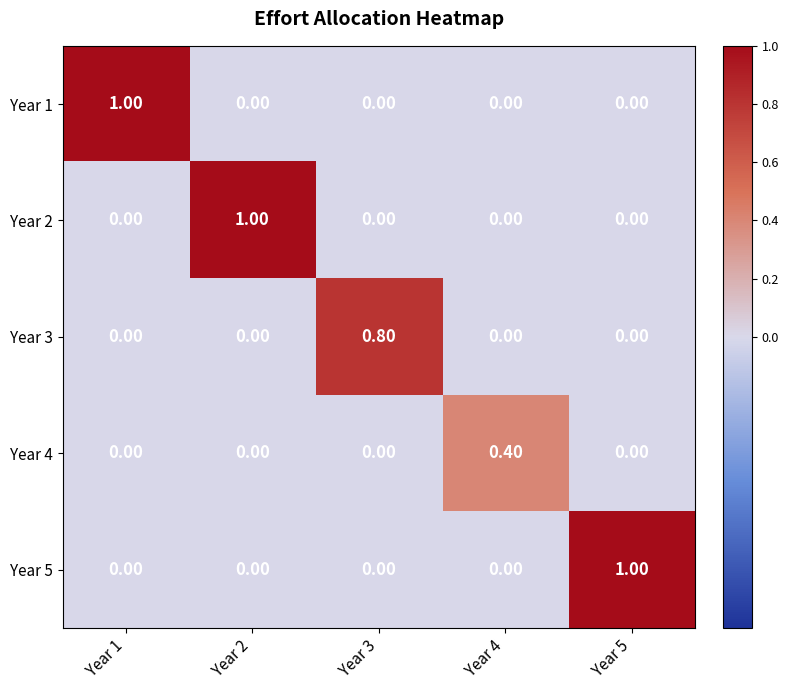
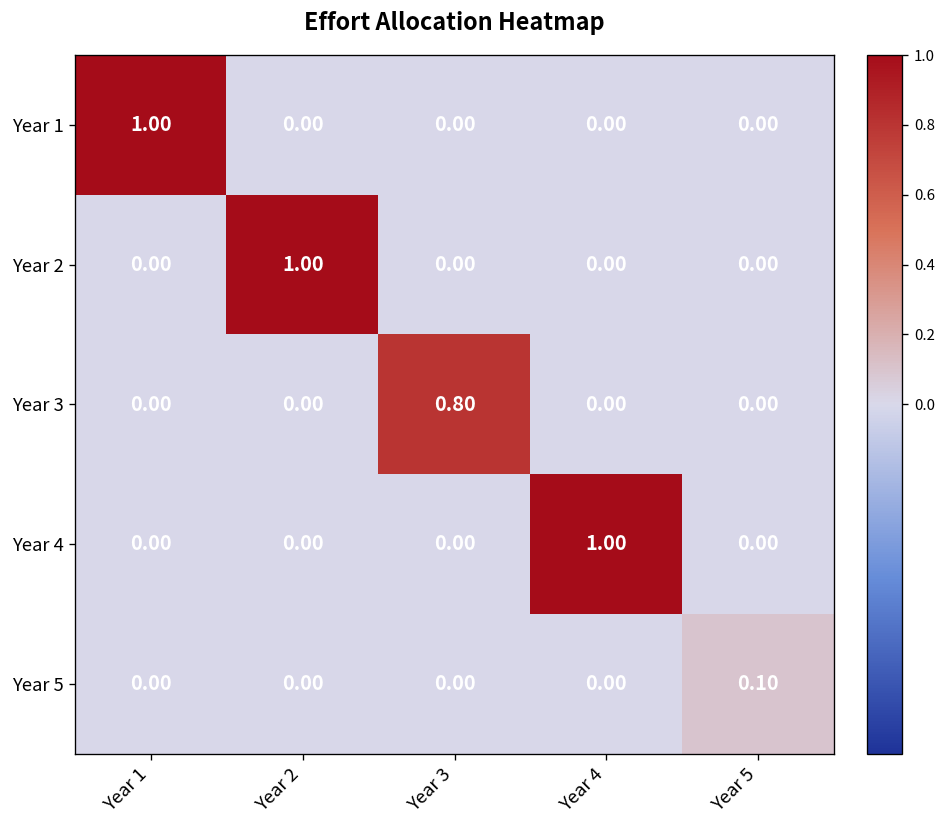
  {
    "Year 1": {
      "Year 1": 1.00
    },
    "Year 2": {
      "Year 2": 1.00
    },
    "Year 3": {
      "Year 3": 0.80
    },
    "Year 4": {
-     "Year 4": 0.40
+     "Year 4": 1.00
    },
    "Year 5": {
-     "Year 5": 1.00
+     "Year 5": 0.10
    }
  }
